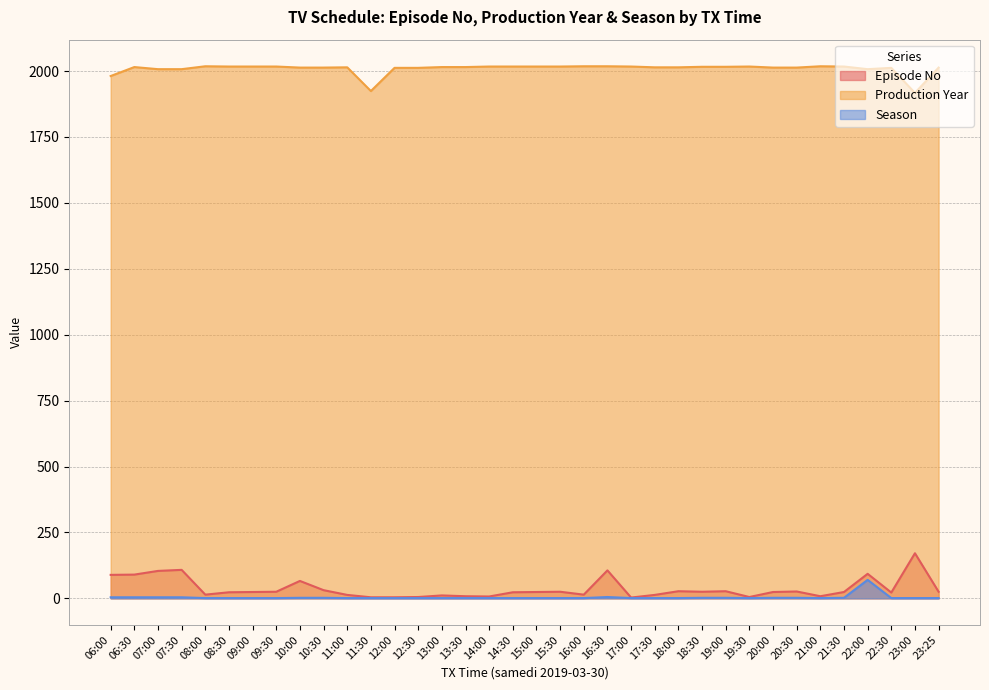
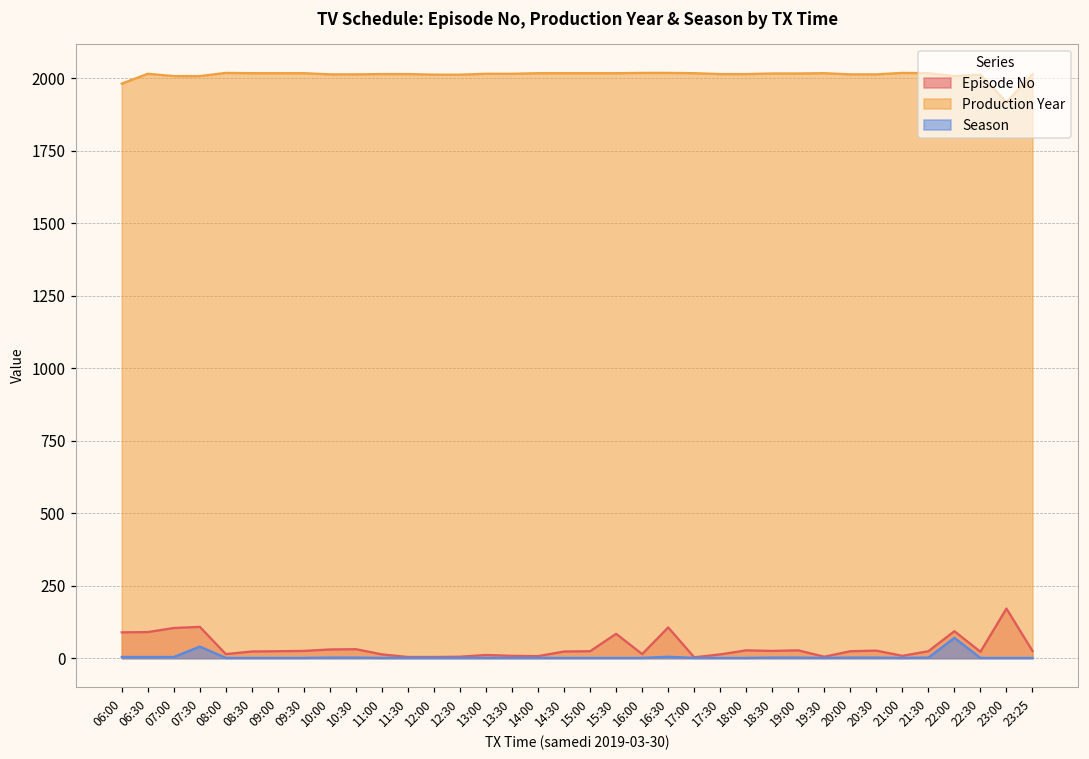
  {
    "Episode No": {
      "06:00": 90,
      "06:30": 90,
      "07:00": 100,
      "07:30": 110,
      "08:00": 10,
      "08:30": 20,
      "09:00": 20,
      "09:30": 30,
-     "10:00": 70,
+     "10:00": 30,
      "10:30": 30,
      "11:00": 10,
      "13:00": 10,
      "14:30": 20,
      "15:00": 20,
-     "15:30": 30,
+     "15:30": 80,
      "16:00": 10,
      "16:30": 110,
      "17:30": 10,
      "18:00": 30,
      "18:30": 30,
      "19:00": 30,
      "20:00": 20,
      "20:30": 30,
      "21:30": 20,
      "22:00": 90,
      "22:30": 20,
      "23:00": 170,
      "23:25": 30
    },
    "Production Year": {
      "06:00": 1980,
      "06:30": 2020,
      "07:00": 2010,
      "07:30": 2010,
      "08:00": 2020,
      "08:30": 2020,
      "09:00": 2020,
      "09:30": 2020,
      "10:00": 2010,
      "10:30": 2010,
      "11:00": 2010,
-     "11:30": 1920,
+     "11:30": 2010,
      "12:00": 2010,
      "12:30": 2010,
      "13:00": 2020,
      "13:30": 2020,
      "14:00": 2020,
      "14:30": 2020,
      "15:00": 2020,
      "15:30": 2020,
      "16:00": 2020,
      "16:30": 2020,
      "17:00": 2020,
      "17:30": 2010,
      "18:00": 2010,
      "18:30": 2020,
      "19:00": 2020,
      "19:30": 2020,
      "20:00": 2010,
      "20:30": 2010,
      "21:00": 2020
    },
    "Season": {
      "06:00": 0,
      "06:30": 0,
      "07:00": 0,
-     "07:30": 0,
+     "07:30": 40,
      "08:00": 0,
      "08:30": 0,
      "09:00": 0,
      "09:30": 0,
      "10:00": 0,
      "10:30": 0,
      "11:00": 0,
      "13:00": 0,
      "14:30": 0,
      "15:00": 0,
      "15:30": 0,
      "16:00": 0,
      "16:30": 10,
      "17:30": 0,
      "18:00": 0,
      "18:30": 0,
      "19:00": 0,
      "20:00": 0,
      "20:30": 0,
      "21:30": 0,
      "22:00": 70,
      "22:30": 0,
      "23:00": 0,
      "23:25": 0
    }
  }
